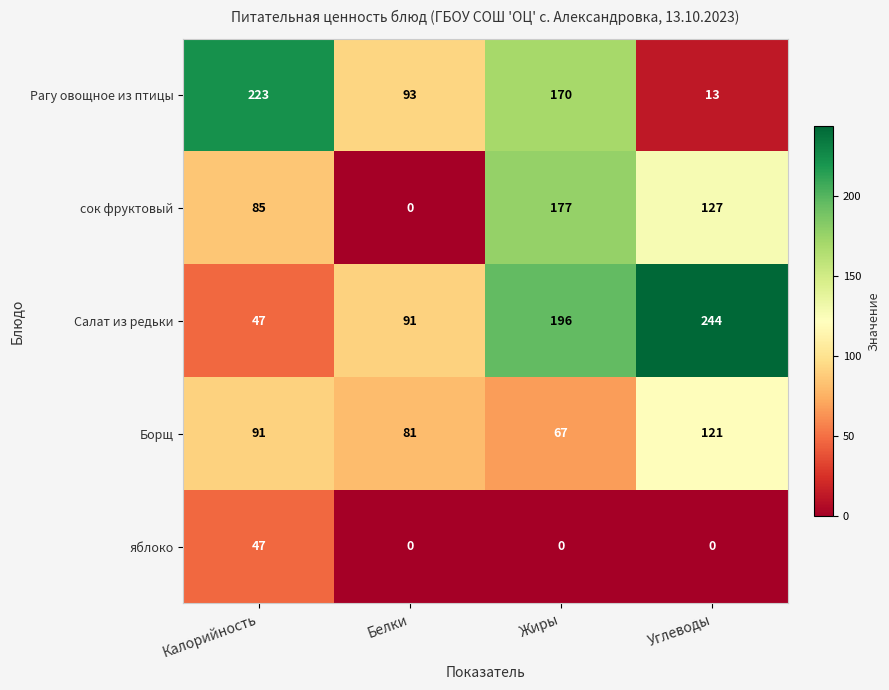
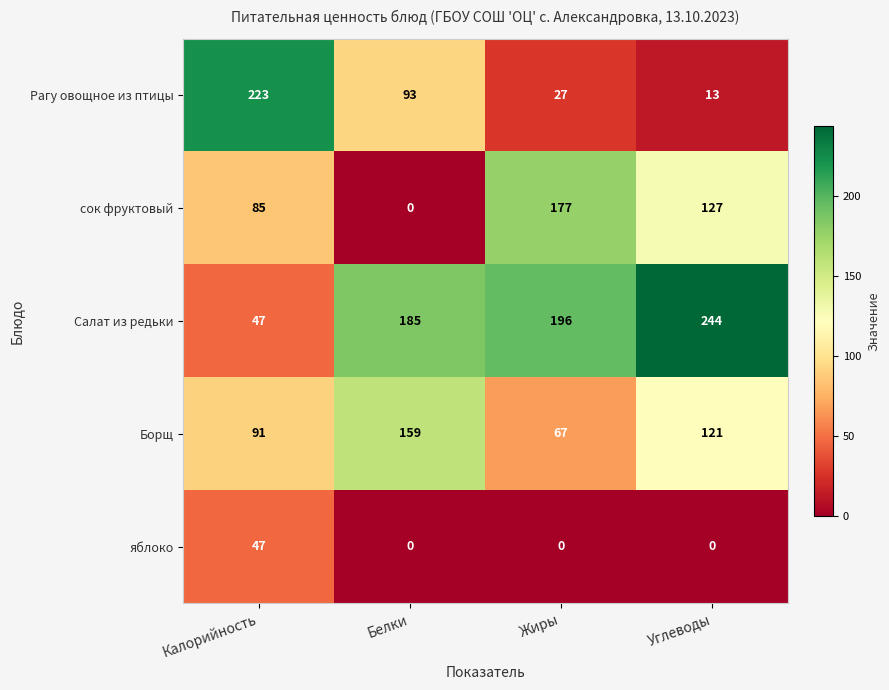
  {
    "Рагу овощное из птицы": {
      "Калорийность": 223,
      "Белки": 93,
-     "Жиры": 170,
+     "Жиры": 27,
      "Углеводы": 13
    },
    "сок фруктовый": {
      "Калорийность": 85,
      "Белки": 0,
      "Жиры": 177,
      "Углеводы": 127
    },
    "Салат из редьки": {
      "Калорийность": 47,
-     "Белки": 91,
+     "Белки": 185,
      "Жиры": 196,
      "Углеводы": 244
    },
    "Борщ": {
      "Калорийность": 91,
-     "Белки": 81,
+     "Белки": 159,
      "Жиры": 67,
      "Углеводы": 121
    },
    "яблоко": {
      "Калорийность": 47,
      "Белки": 0,
      "Жиры": 0,
      "Углеводы": 0
    }
  }
